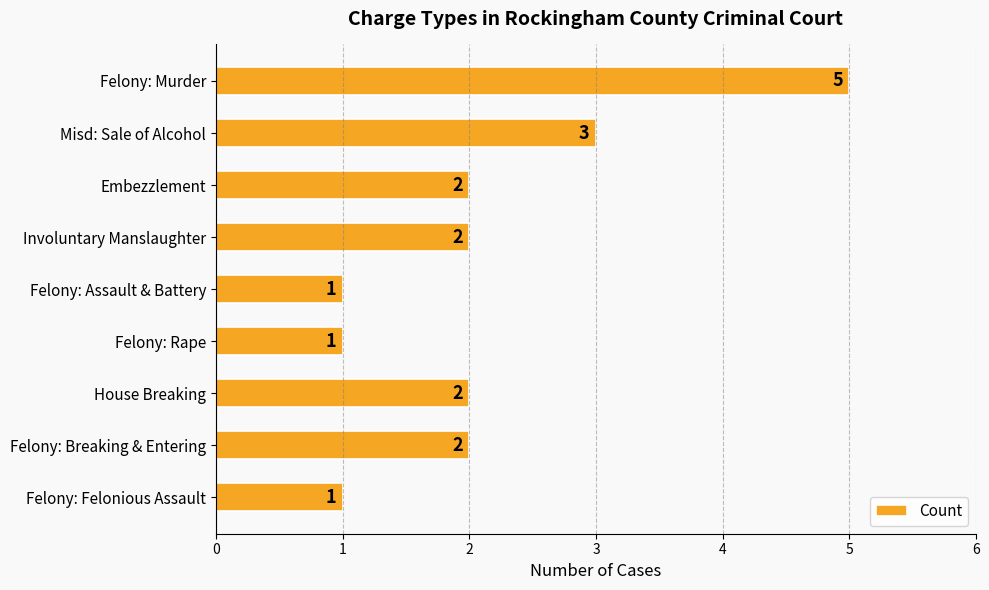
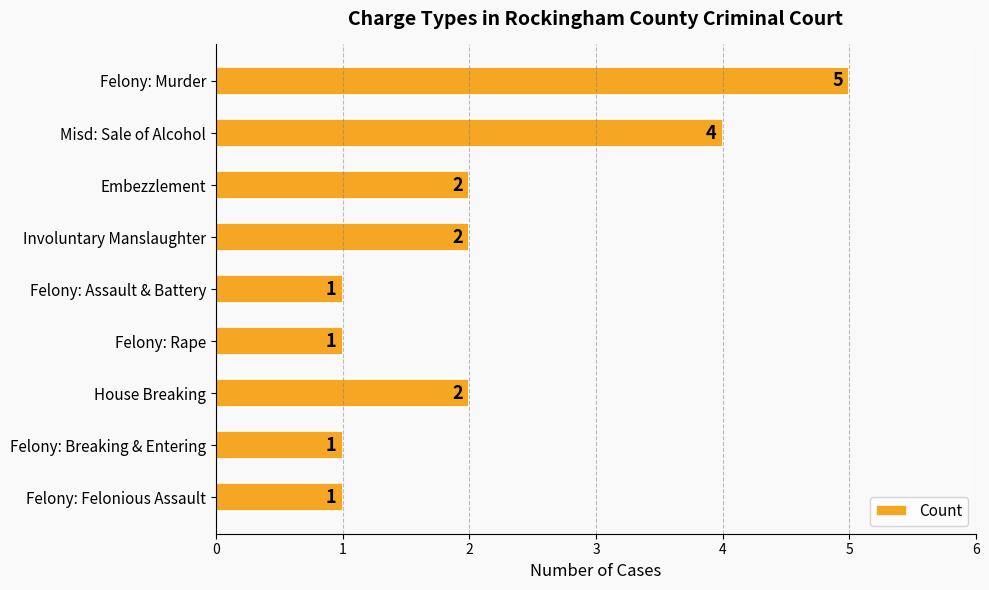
  {
    "Felony: Murder": 5,
-   "Misd: Sale of Alcohol": 3,
+   "Misd: Sale of Alcohol": 4,
    "Embezzlement": 2,
    "Involuntary Manslaughter": 2,
    "Felony: Assault & Battery": 1,
    "Felony: Rape": 1,
    "House Breaking": 2,
-   "Felony: Breaking & Entering": 2,
+   "Felony: Breaking & Entering": 1,
    "Felony: Felonious Assault": 1
  }
